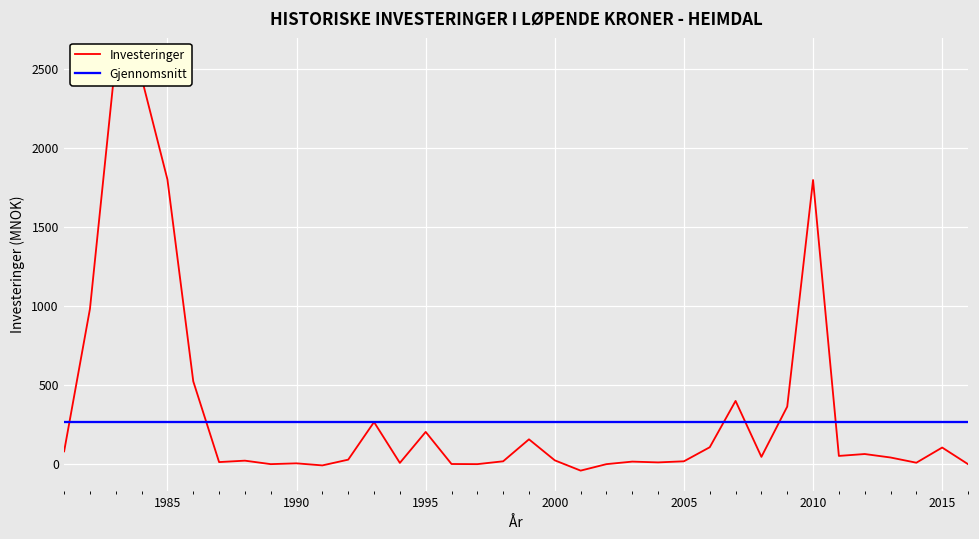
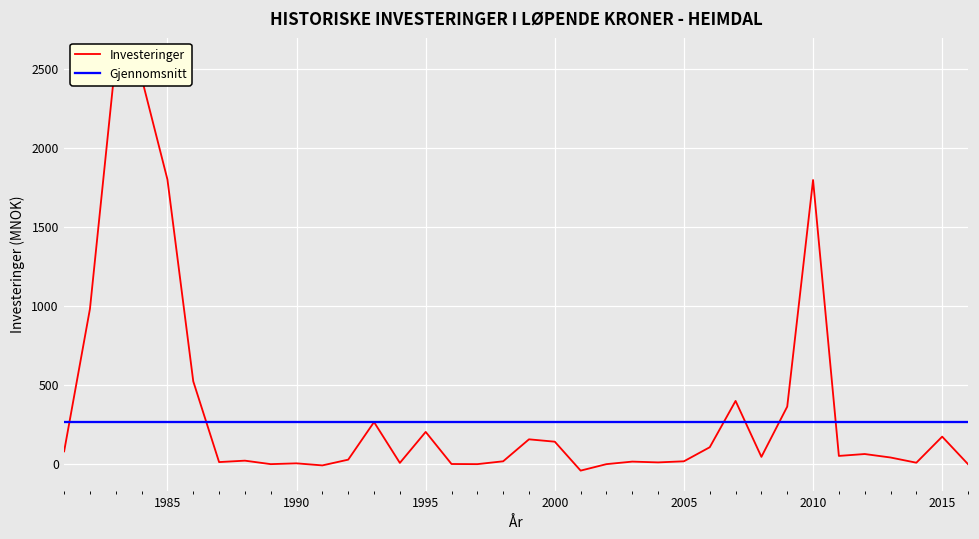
  {
    "1985": 1800,
    "1990": 10,
    "1995": 200,
-   "2000": 20,
+   "2000": 140,
    "2005": 20,
    "2010": 1800,
-   "2015": 110
+   "2015": 170
  }
